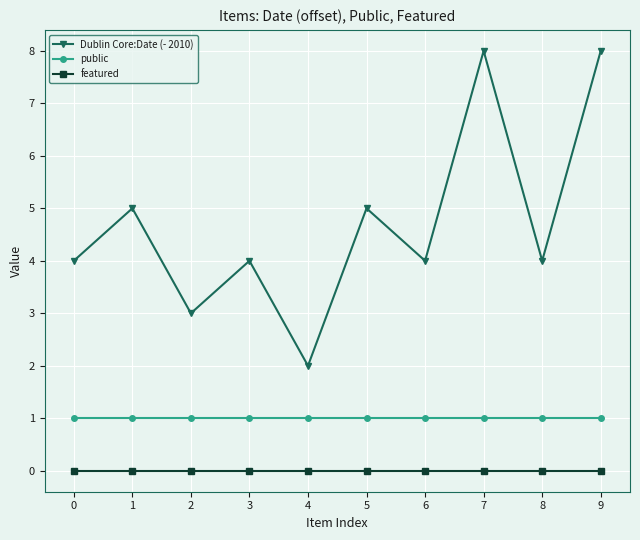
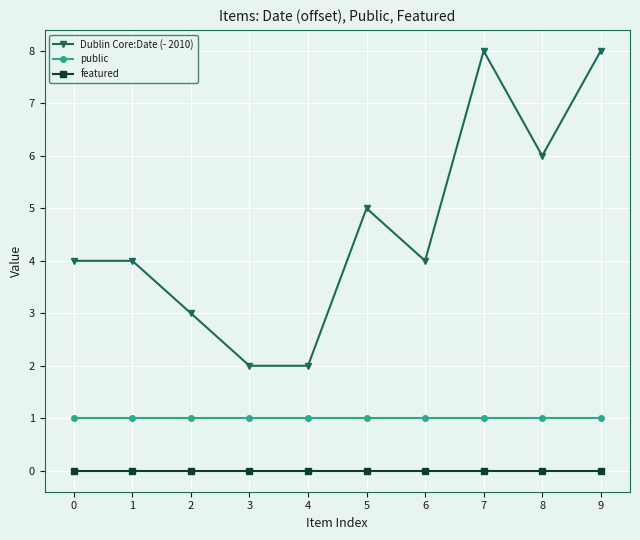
  {
    "Dublin Core:Date (- 2010)": {
      "0": 4.0,
-     "1": 5.0,
+     "1": 4.0,
      "2": 3.0,
-     "3": 4.0,
+     "3": 2.0,
      "4": 2.0,
      "5": 5.0,
      "6": 4.0,
      "7": 8.0,
-     "8": 4.0,
+     "8": 6.0,
      "9": 8.0
    },
    "public": {
      "0": 1.0,
      "1": 1.0,
      "2": 1.0,
      "3": 1.0,
      "4": 1.0,
      "5": 1.0,
      "6": 1.0,
      "7": 1.0,
      "8": 1.0,
      "9": 1.0
    },
    "featured": {
      "0": 0.0,
      "1": 0.0,
      "2": 0.0,
      "3": 0.0,
      "4": 0.0,
      "5": 0.0,
      "6": 0.0,
      "7": 0.0,
      "8": 0.0,
      "9": 0.0
    }
  }
